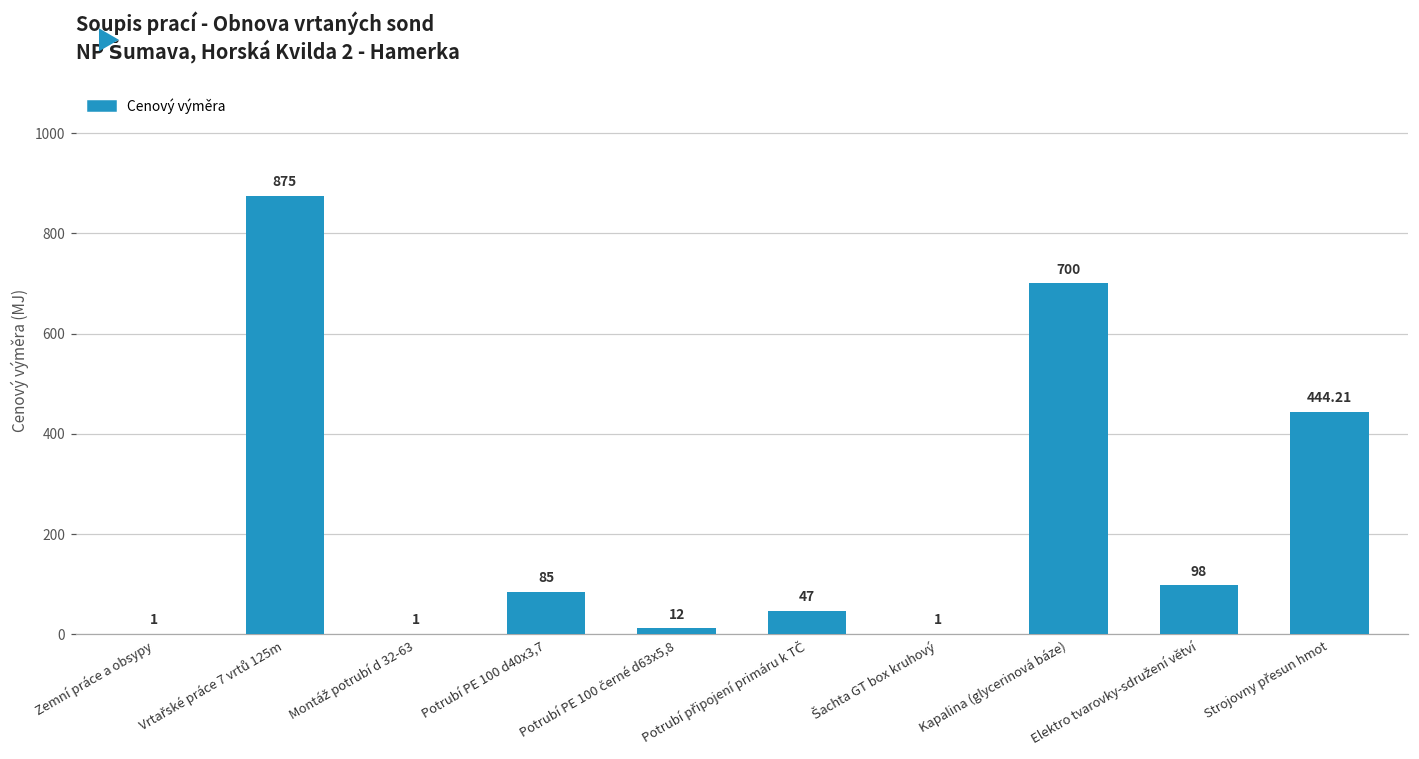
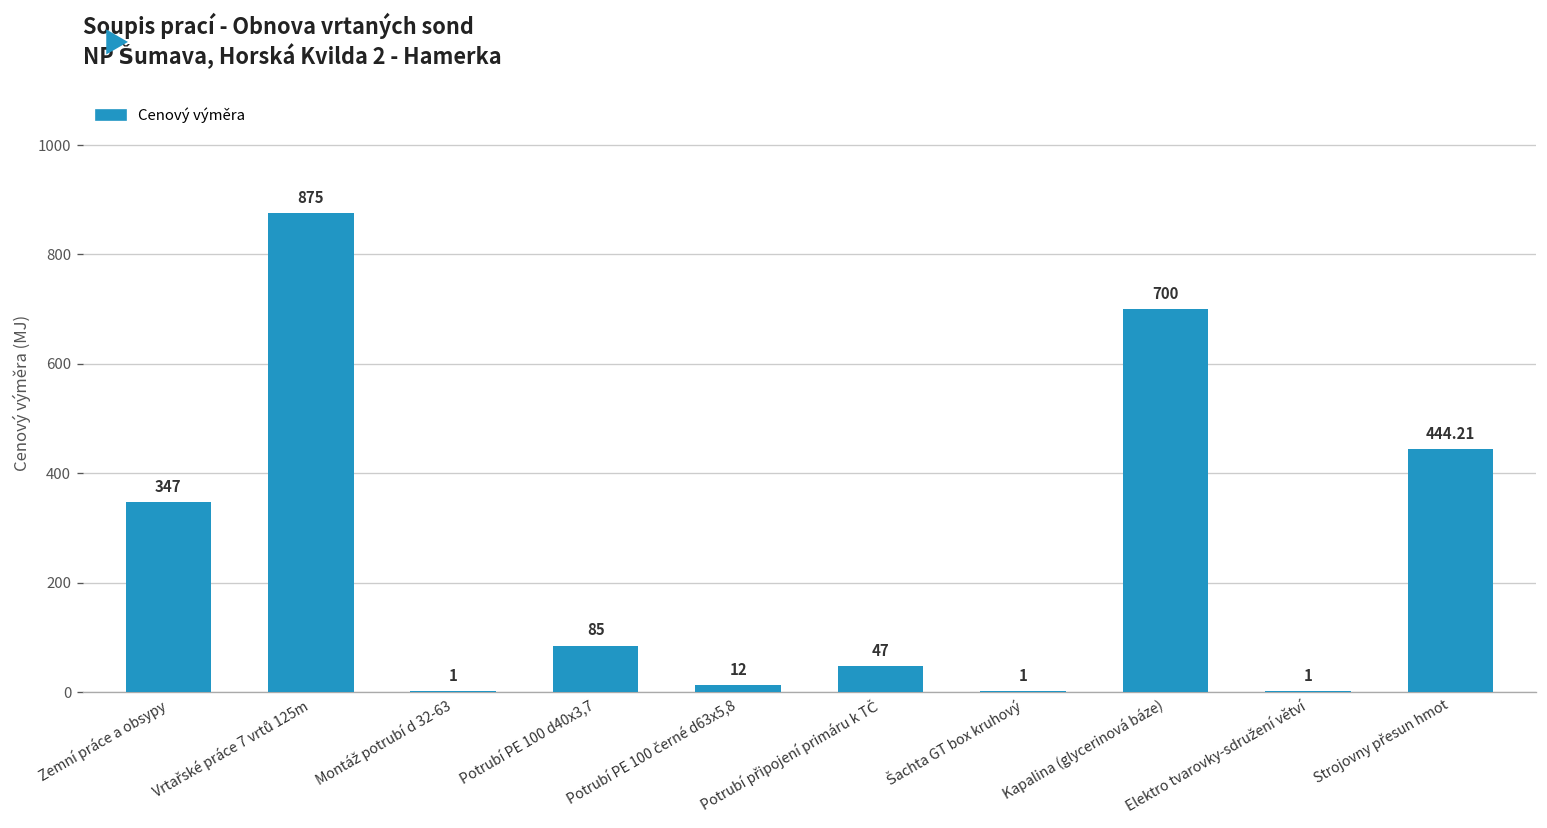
  {
-   "Zemní práce a obsypy": 1,
+   "Zemní práce a obsypy": 347,
    "Vrtařské práce 7 vrtů 125m": 875,
    "Montáž potrubí d 32-63": 1,
    "Potrubí PE 100 d40x3,7": 85,
    "Potrubí PE 100 černé d63x5,8": 12,
    "Potrubí připojení primáru k TČ": 47,
    "Šachta GT box kruhový": 1,
    "Kapalina (glycerinová báze)": 700,
-   "Elektro tvarovky-sdružení větví": 98,
+   "Elektro tvarovky-sdružení větví": 1,
    "Strojovny přesun hmot": 444.21
  }
